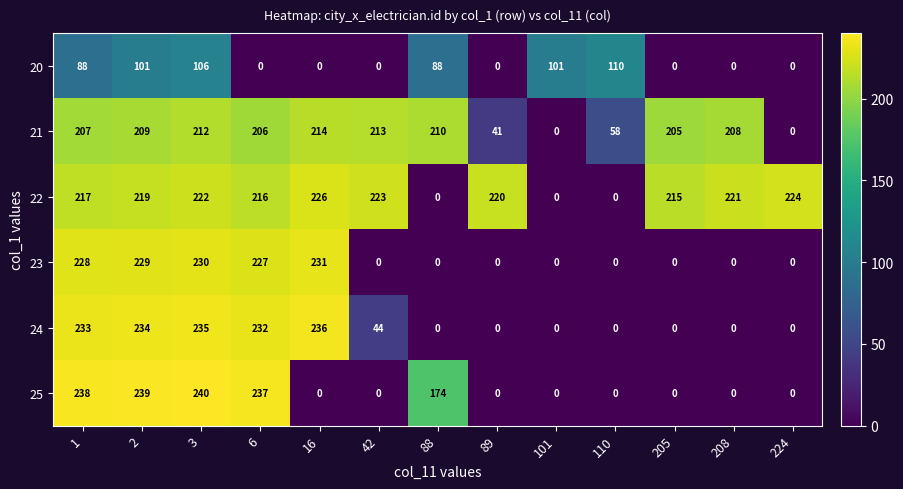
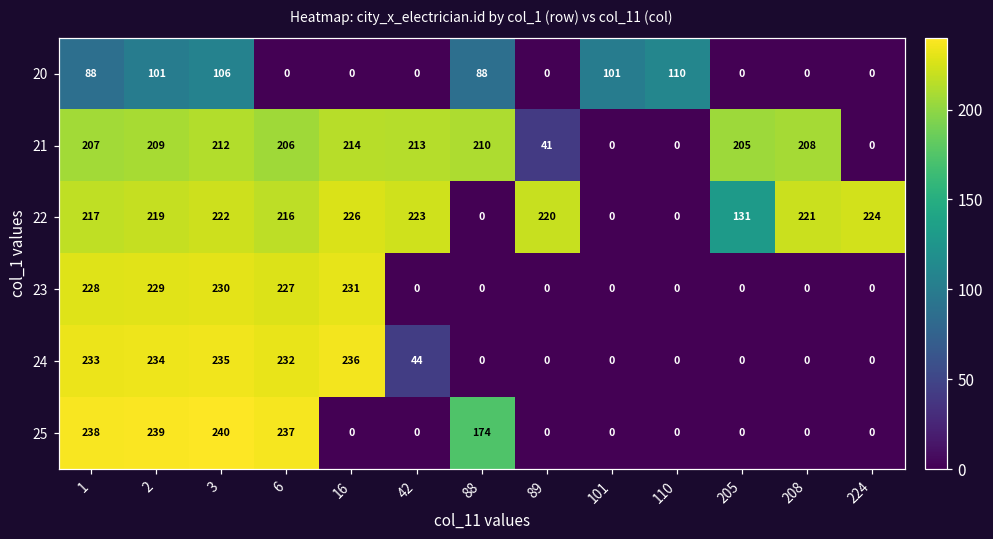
  {
    "20": {
      "1": 88,
      "2": 101,
      "3": 106,
      "6": 0,
      "16": 0,
      "42": 0,
      "88": 88,
      "89": 0,
      "101": 101,
      "110": 110,
      "205": 0,
      "208": 0,
      "224": 0
    },
    "21": {
      "1": 207,
      "2": 209,
      "3": 212,
      "6": 206,
      "16": 214,
      "42": 213,
      "88": 210,
      "89": 41,
      "101": 0,
-     "110": 58,
+     "110": 0,
      "205": 205,
      "208": 208,
      "224": 0
    },
    "22": {
      "1": 217,
      "2": 219,
      "3": 222,
      "6": 216,
      "16": 226,
      "42": 223,
      "88": 0,
      "89": 220,
      "101": 0,
      "110": 0,
-     "205": 215,
+     "205": 131,
      "208": 221,
      "224": 224
    },
    "23": {
      "1": 228,
      "2": 229,
      "3": 230,
      "6": 227,
      "16": 231,
      "42": 0,
      "88": 0,
      "89": 0,
      "101": 0,
      "110": 0,
      "205": 0,
      "208": 0,
      "224": 0
    },
    "24": {
      "1": 233,
      "2": 234,
      "3": 235,
      "6": 232,
      "16": 236,
      "42": 44,
      "88": 0,
      "89": 0,
      "101": 0,
      "110": 0,
      "205": 0,
      "208": 0,
      "224": 0
    },
    "25": {
      "1": 238,
      "2": 239,
      "3": 240,
      "6": 237,
      "16": 0,
      "42": 0,
      "88": 174,
      "89": 0,
      "101": 0,
      "110": 0,
      "205": 0,
      "208": 0,
      "224": 0
    }
  }
